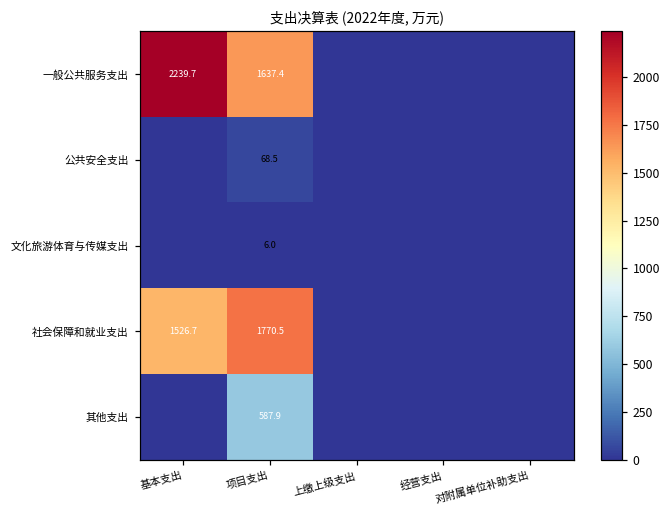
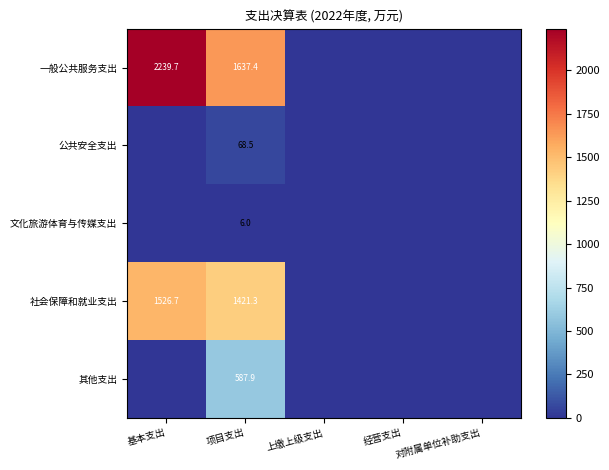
  {
    "一般公共服务支出": {
      "基本支出": 2239.7,
      "项目支出": 1637.4
    },
    "公共安全支出": {
      "项目支出": 68.5
    },
    "文化旅游体育与传媒支出": {
      "项目支出": 6.0
    },
    "社会保障和就业支出": {
      "基本支出": 1526.7,
-     "项目支出": 1770.5
+     "项目支出": 1421.3
    },
    "其他支出": {
      "项目支出": 587.9
    }
  }
